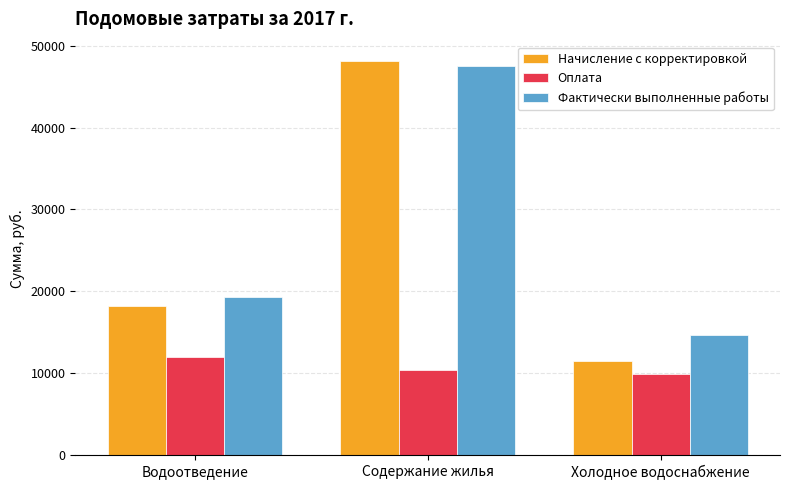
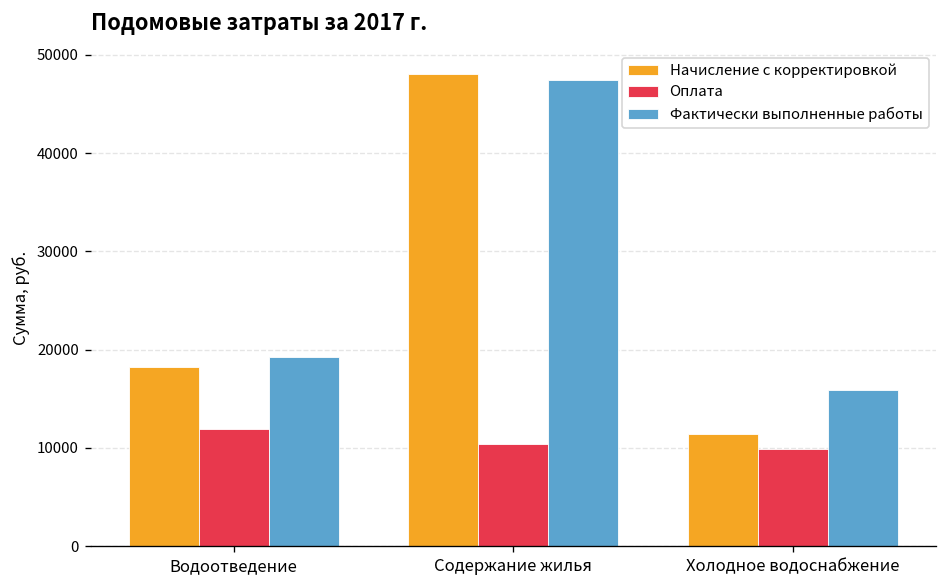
  {
    "Начисление с корректировкой": {
      "Водоотведение": 18000,
      "Содержание жилья": 48000,
      "Холодное водоснабжение": 11000
    },
    "Оплата": {
      "Водоотведение": 12000,
      "Содержание жилья": 10000,
      "Холодное водоснабжение": 10000
    },
    "Фактически выполненные работы": {
      "Водоотведение": 19000,
      "Содержание жилья": 47000,
-     "Холодное водоснабжение": 15000
+     "Холодное водоснабжение": 16000
    }
  }
